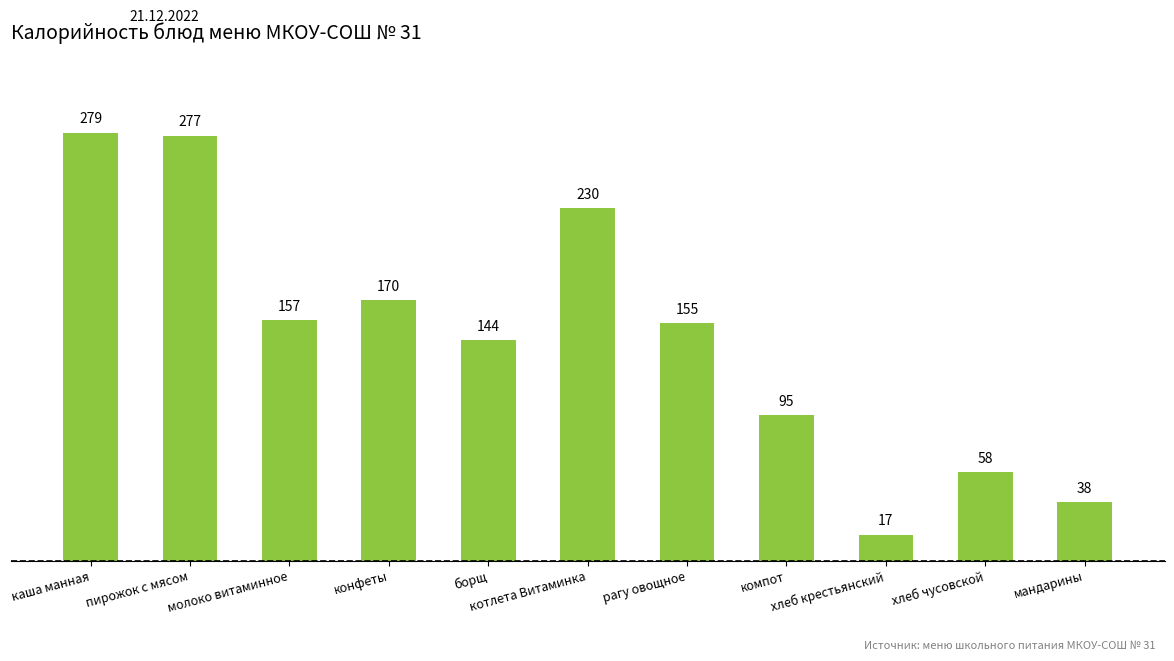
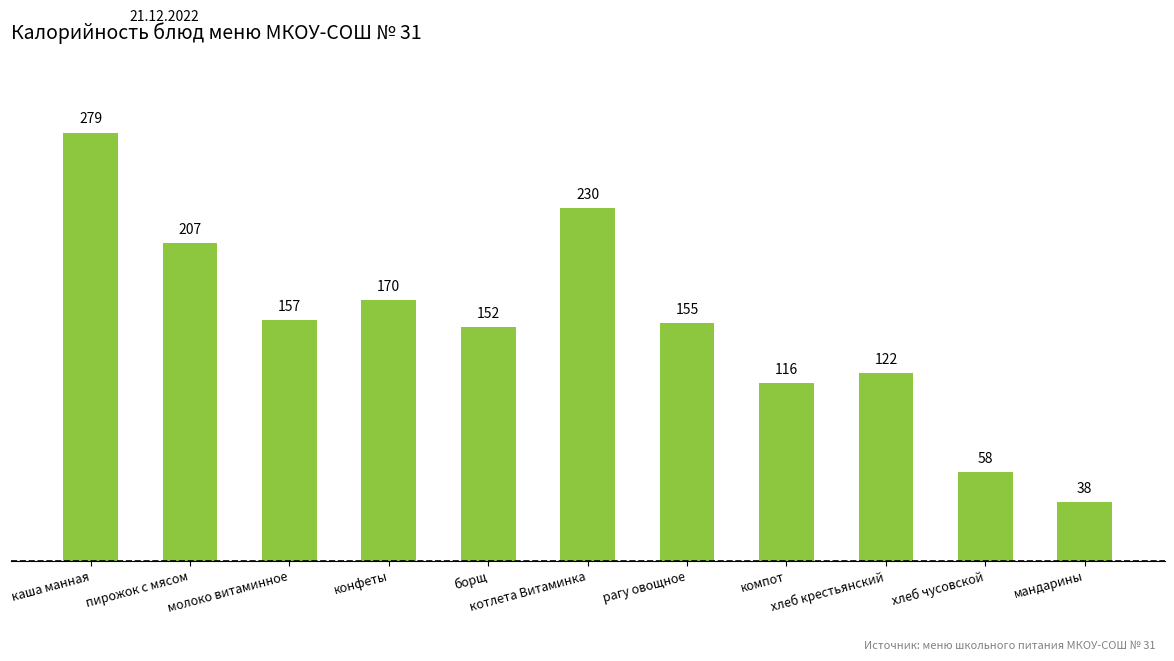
  {
    "каша манная": 279,
-   "пирожок с мясом": 277,
+   "пирожок с мясом": 207,
    "молоко витаминное": 157,
    "конфеты": 170,
-   "борщ": 144,
+   "борщ": 152,
    "котлета Витаминка": 230,
    "рагу овощное": 155,
-   "компот": 95,
-   "хлеб крестьянский": 17,
+   "компот": 116,
+   "хлеб крестьянский": 122,
    "хлеб чусовской": 58,
    "мандарины": 38
  }
